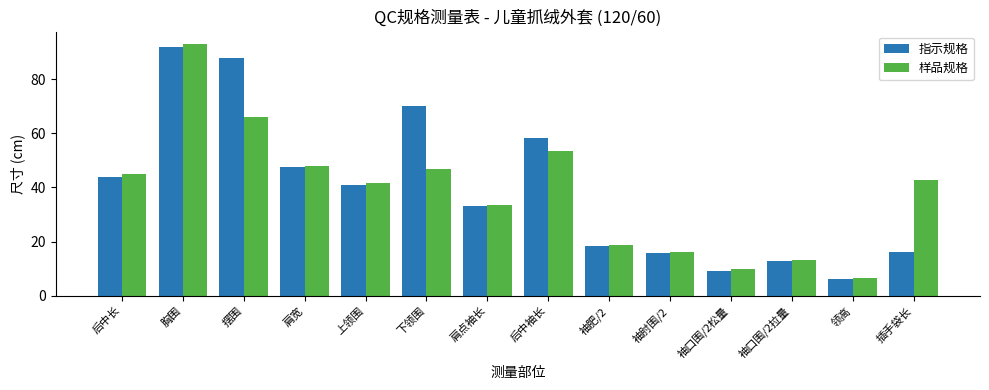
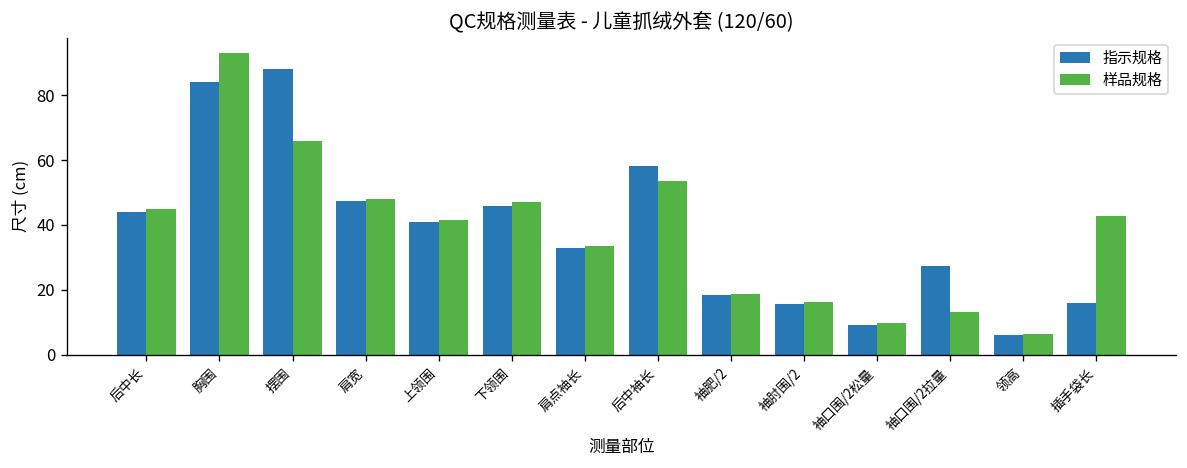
  {
    "指示规格": {
      "后中长": 44,
-     "胸围": 92,
+     "胸围": 84,
      "摆围": 88,
      "肩宽": 48,
      "上领围": 41,
-     "下领围": 70,
+     "下领围": 46,
      "肩点袖长": 33,
      "后中袖长": 58,
      "袖肥/2": 18,
      "袖肘围/2": 16,
      "袖口围/2松量": 9,
-     "袖口围/2拉量": 13,
+     "袖口围/2拉量": 28,
      "领高": 6,
      "插手袋长": 16
    },
    "样品规格": {
      "后中长": 45,
      "胸围": 93,
      "摆围": 66,
      "肩宽": 48,
      "上领围": 42,
      "下领围": 47,
      "肩点袖长": 34,
      "后中袖长": 53,
      "袖肥/2": 19,
      "袖肘围/2": 16,
      "袖口围/2松量": 10,
      "袖口围/2拉量": 13,
      "领高": 7,
      "插手袋长": 43
    }
  }
